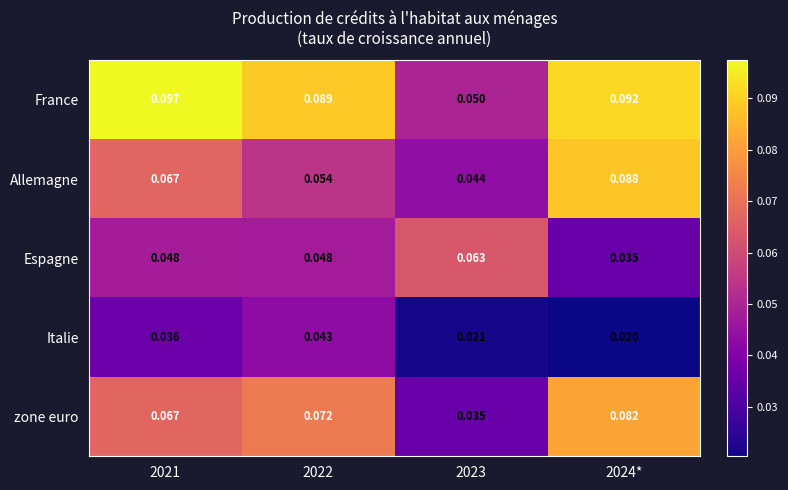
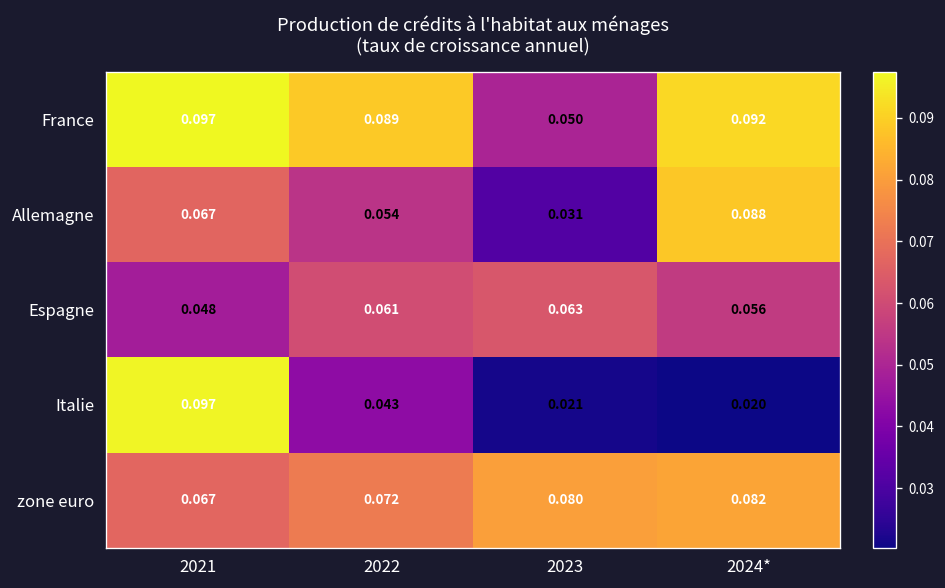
  {
    "France": {
      "2021": 0.097,
      "2022": 0.089,
      "2023": 0.050,
      "2024*": 0.092
    },
    "Allemagne": {
      "2021": 0.067,
      "2022": 0.054,
-     "2023": 0.044,
+     "2023": 0.031,
      "2024*": 0.088
    },
    "Espagne": {
      "2021": 0.048,
-     "2022": 0.048,
+     "2022": 0.061,
      "2023": 0.063,
-     "2024*": 0.035
+     "2024*": 0.056
    },
    "Italie": {
-     "2021": 0.036,
+     "2021": 0.097,
      "2022": 0.043,
      "2023": 0.021,
      "2024*": 0.020
    },
    "zone euro": {
      "2021": 0.067,
      "2022": 0.072,
-     "2023": 0.035,
+     "2023": 0.080,
      "2024*": 0.082
    }
  }
